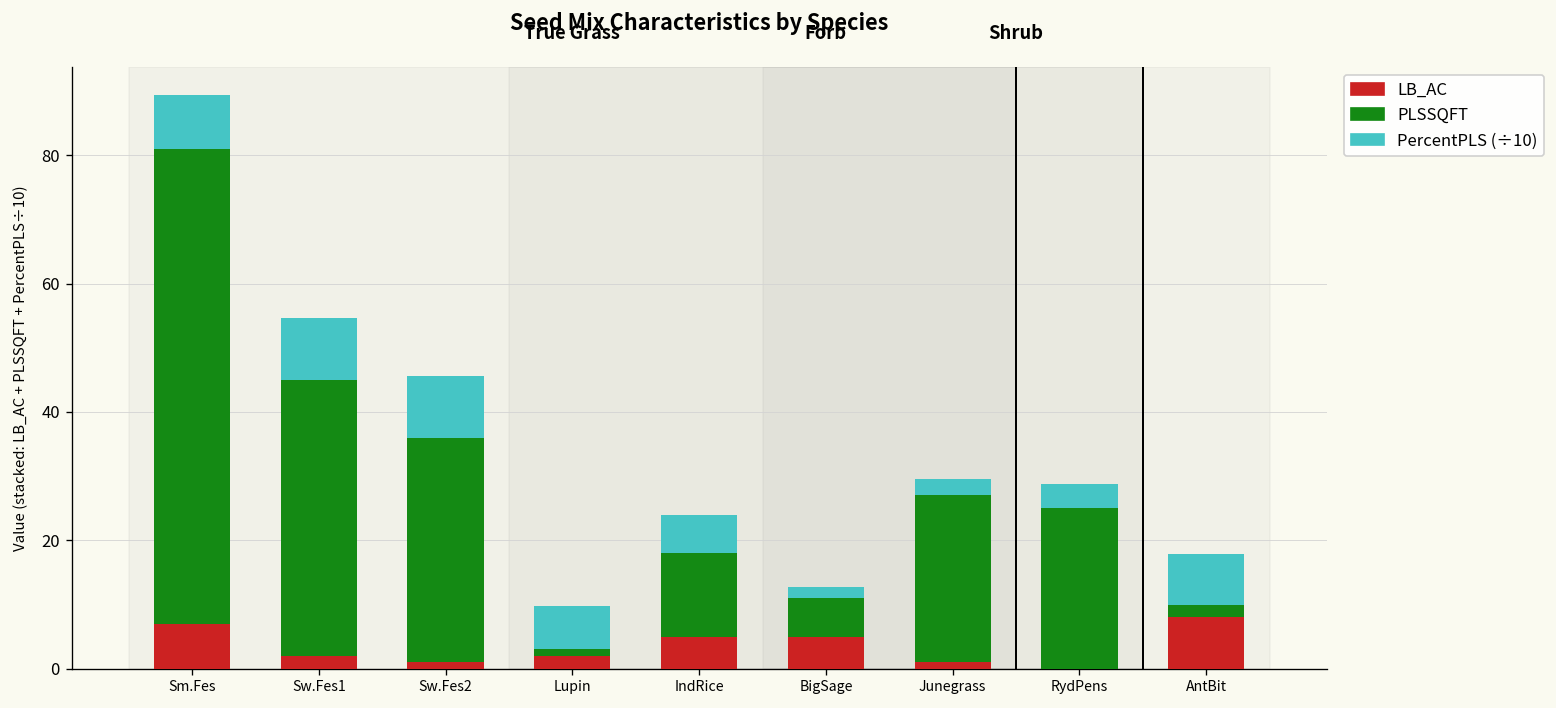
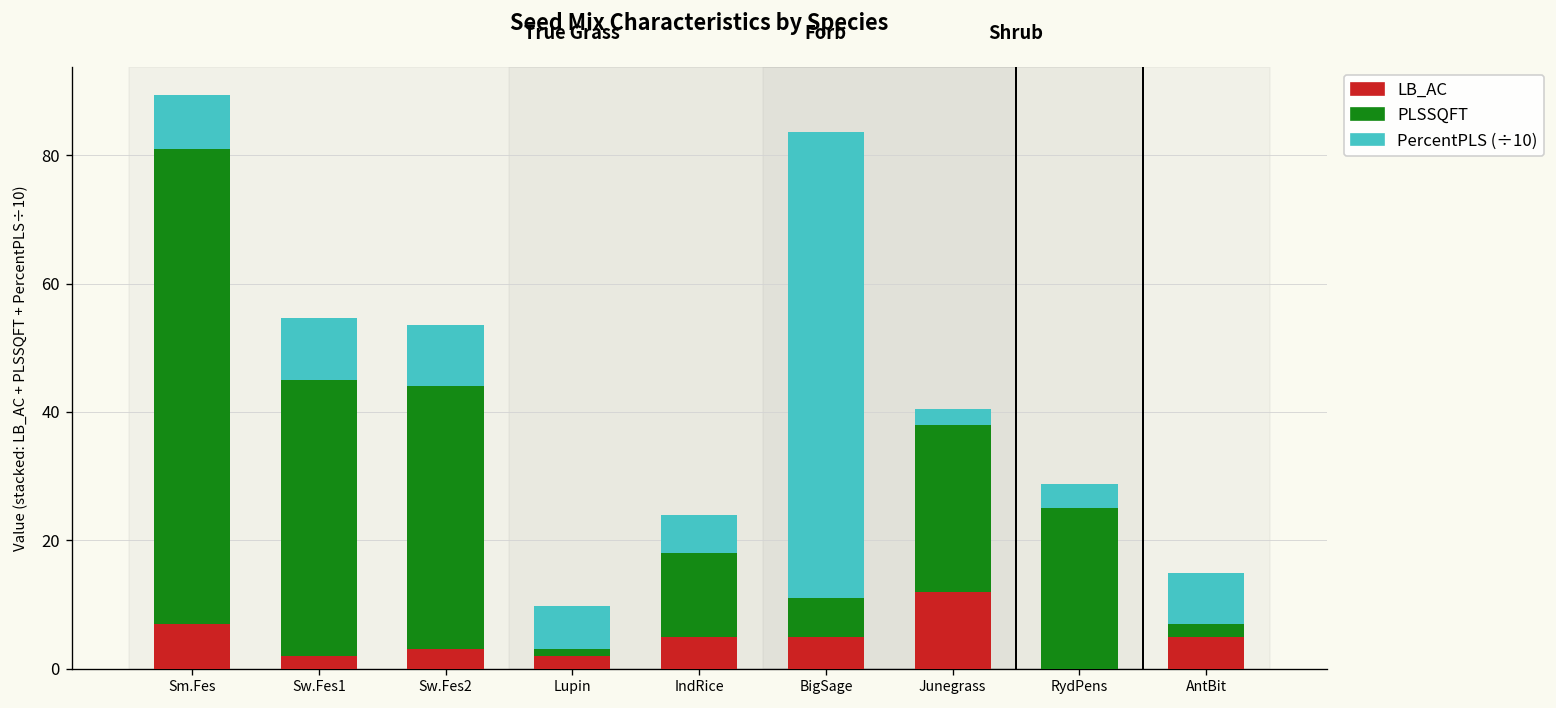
  {
    "LB_AC": {
      "Sm.Fes": 7,
      "Sw.Fes1": 2,
-     "Sw.Fes2": 1,
+     "Sw.Fes2": 3,
      "Lupin": 2,
      "IndRice": 5,
      "BigSage": 5,
-     "Junegrass": 1,
+     "Junegrass": 12,
      "RydPens": 0,
-     "AntBit": 8
+     "AntBit": 5
    },
    "PLSSQFT": {
      "Sm.Fes": 74,
      "Sw.Fes1": 43,
-     "Sw.Fes2": 35,
+     "Sw.Fes2": 41,
      "Lupin": 1,
      "IndRice": 13,
      "BigSage": 6,
      "Junegrass": 26,
      "RydPens": 25,
      "AntBit": 2
    },
    "PercentPLS (÷10)": {
      "Sm.Fes": 8,
      "Sw.Fes1": 10,
      "Sw.Fes2": 10,
      "Lupin": 7,
      "IndRice": 6,
-     "BigSage": 2,
+     "BigSage": 73,
      "Junegrass": 3,
      "RydPens": 4,
      "AntBit": 8
    }
  }
